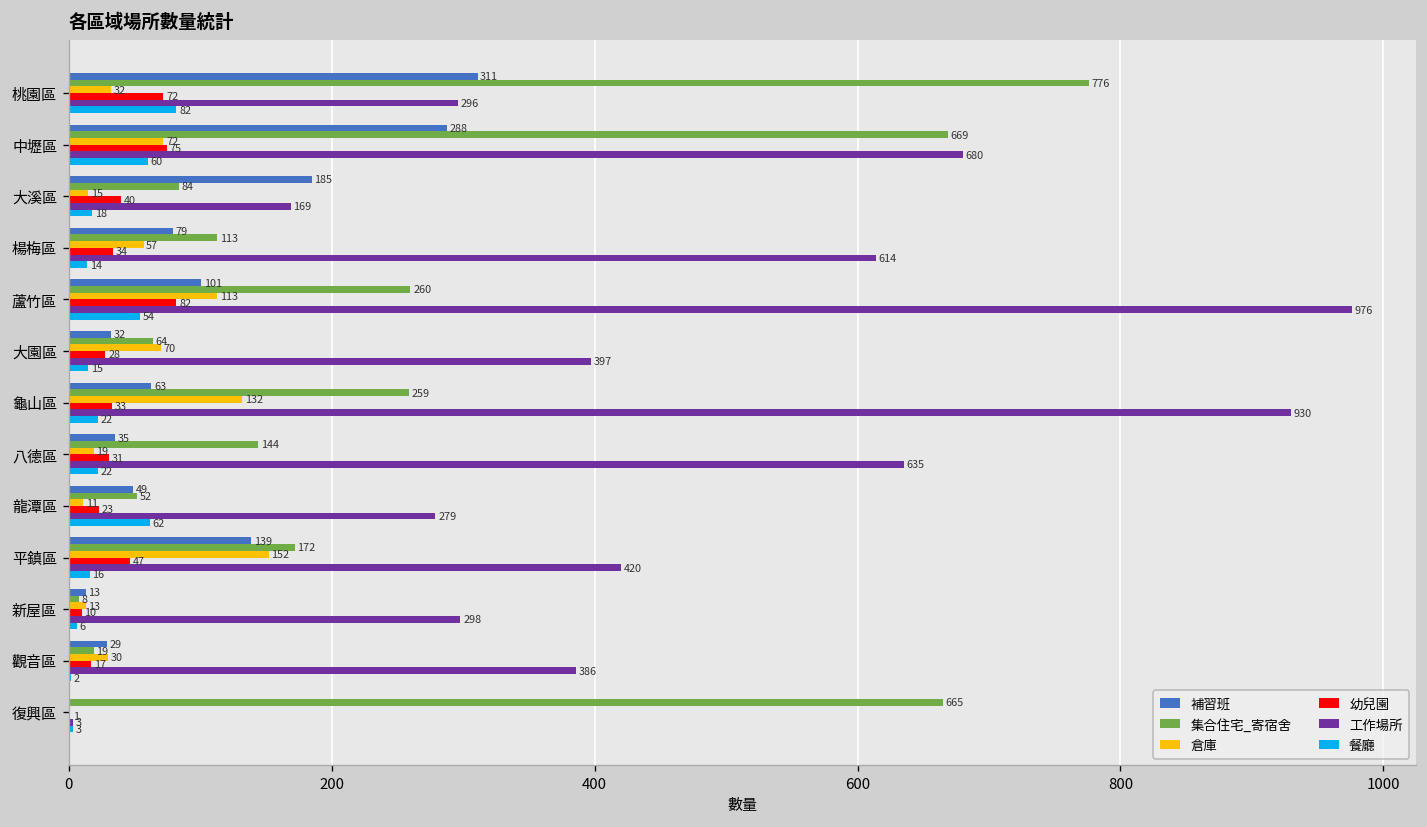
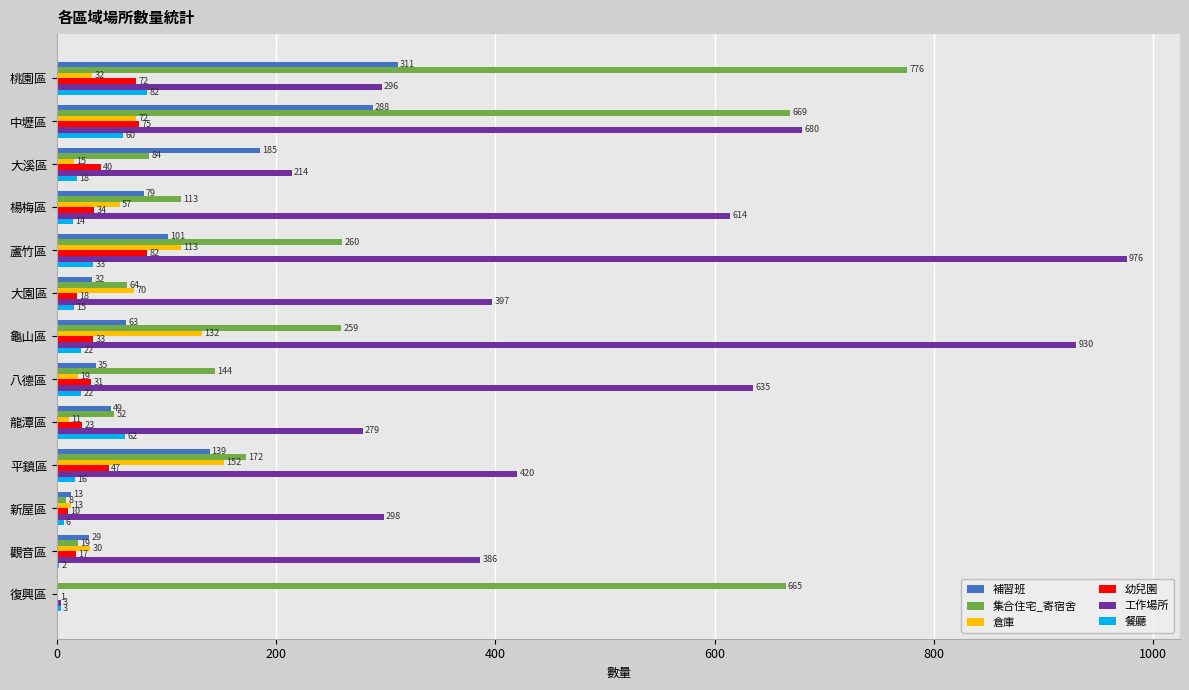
  {
    "補習班": {
      "桃園區": 311,
      "中壢區": 288,
      "大溪區": 185,
      "楊梅區": 79,
      "蘆竹區": 101,
      "大園區": 32,
      "龜山區": 63,
      "八德區": 35,
      "平鎮區": 139,
      "新屋區": 13,
      "觀音區": 29
    },
    "集合住宅_寄宿舍": {
      "桃園區": 776,
      "中壢區": 669,
      "大溪區": 84,
      "楊梅區": 113,
      "蘆竹區": 260,
      "大園區": 64,
      "龜山區": 259,
      "八德區": 144,
      "平鎮區": 172,
      "新屋區": 8,
      "觀音區": 19,
      "復興區": 665
    },
    "倉庫": {
      "桃園區": 32,
      "大溪區": 15,
      "楊梅區": 57,
      "蘆竹區": 113,
      "大園區": 70,
      "龜山區": 132,
      "八德區": 19,
      "龍潭區": 11,
      "平鎮區": 152,
      "觀音區": 30
    },
    "幼兒園": {
      "桃園區": 72,
      "大溪區": 40,
      "楊梅區": 34,
      "蘆竹區": 82,
-     "大園區": 28,
+     "大園區": 18,
      "龜山區": 33,
      "八德區": 31,
      "龍潭區": 23,
      "平鎮區": 47,
      "觀音區": 17
    },
    "工作場所": {
      "桃園區": 296,
      "中壢區": 680,
-     "大溪區": 169,
+     "大溪區": 214,
      "楊梅區": 614,
      "蘆竹區": 976,
      "大園區": 397,
      "龜山區": 930,
      "八德區": 635,
      "龍潭區": 279,
      "平鎮區": 420,
      "新屋區": 298,
      "觀音區": 386
    },
    "餐廳": {
      "桃園區": 82,
      "中壢區": 60,
      "大溪區": 18,
      "楊梅區": 14,
-     "蘆竹區": 54,
+     "蘆竹區": 33,
      "大園區": 15,
      "龜山區": 22,
      "八德區": 22,
      "龍潭區": 62,
      "平鎮區": 16,
      "新屋區": 6,
      "觀音區": 2
    }
  }
